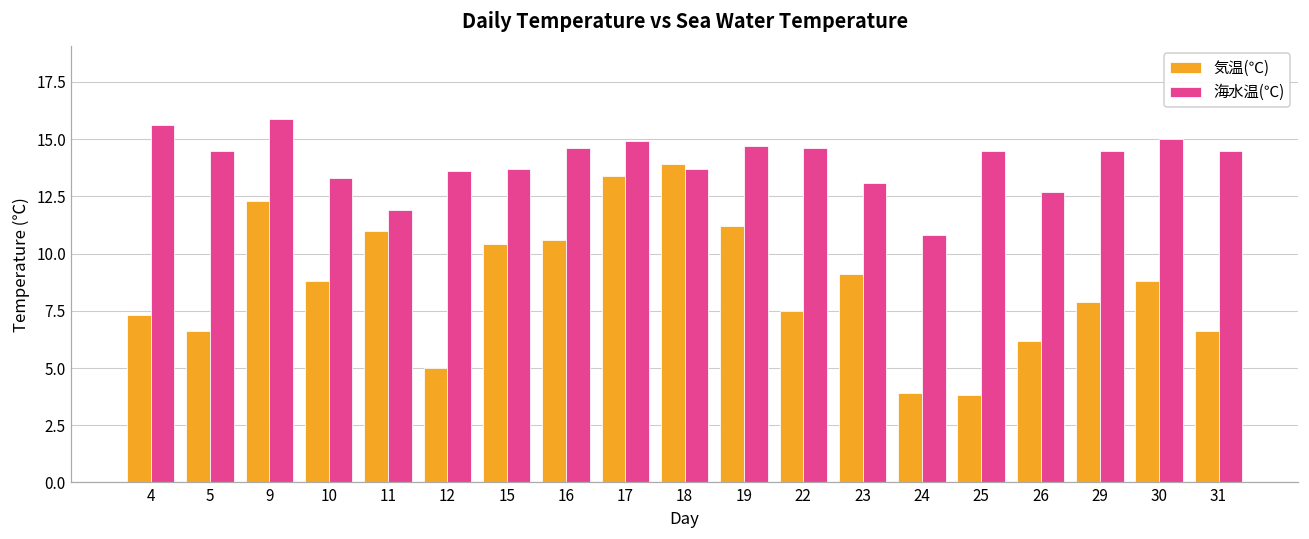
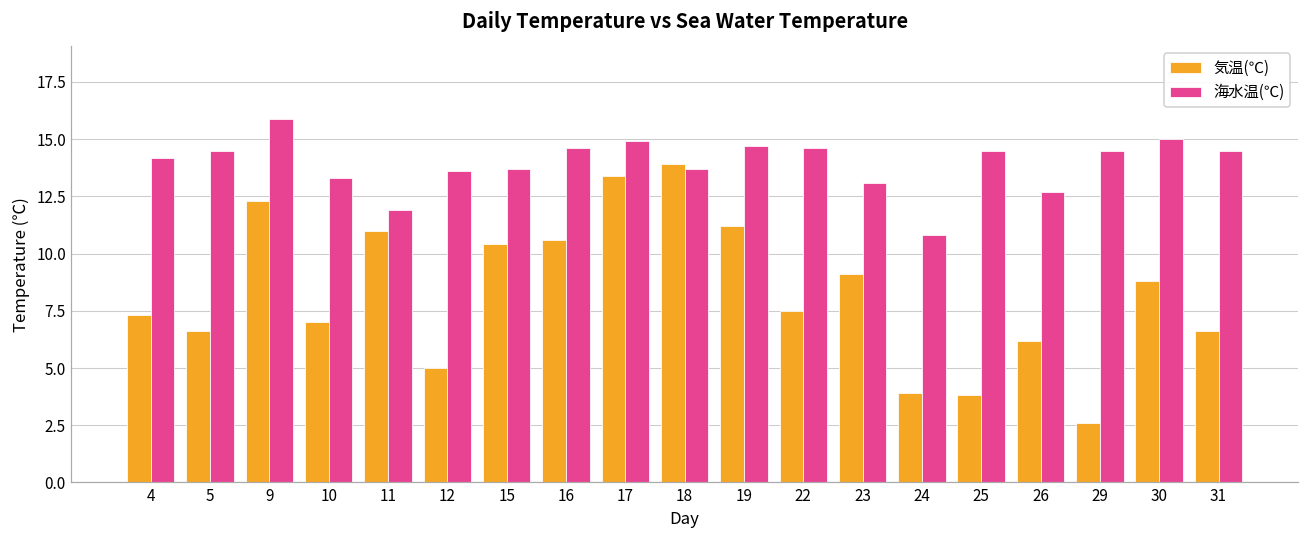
  {
    "気温(℃)": {
      "4": 7.3,
      "5": 6.6,
      "9": 12.3,
-     "10": 8.8,
+     "10": 7.0,
      "11": 11.0,
      "12": 5.0,
      "15": 10.4,
      "16": 10.6,
      "17": 13.4,
      "18": 13.9,
      "19": 11.2,
      "22": 7.5,
      "23": 9.1,
      "24": 3.9,
      "25": 3.8,
      "26": 6.2,
-     "29": 7.9,
+     "29": 2.6,
      "30": 8.8,
      "31": 6.6
    },
    "海水温(℃)": {
-     "4": 15.6,
+     "4": 14.2,
      "5": 14.5,
      "9": 15.9,
      "10": 13.3,
      "11": 11.9,
      "12": 13.6,
      "15": 13.7,
      "16": 14.6,
      "17": 14.9,
      "18": 13.7,
      "19": 14.7,
      "22": 14.6,
      "23": 13.1,
      "24": 10.8,
      "25": 14.5,
      "26": 12.7,
      "29": 14.5,
      "30": 15.0,
      "31": 14.5
    }
  }
